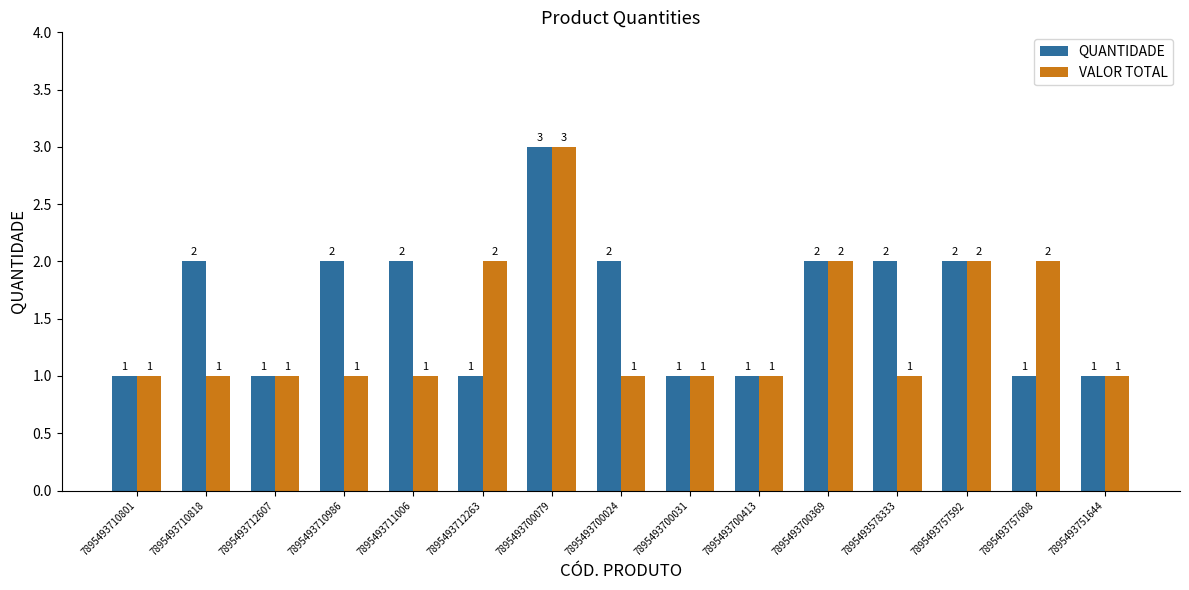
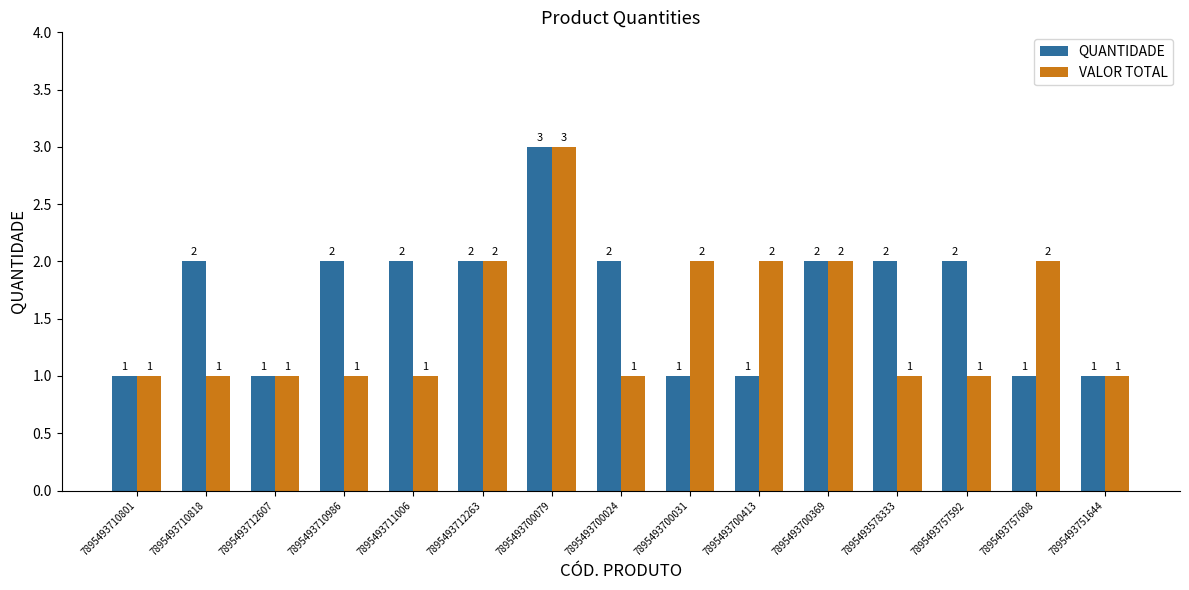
  {
    "QUANTIDADE": {
      "7895493710801": 1,
      "7895493710818": 2,
      "7895493712607": 1,
      "7895493710986": 2,
      "7895493711006": 2,
-     "7895493712263": 1,
+     "7895493712263": 2,
      "7895493700079": 3,
      "7895493700024": 2,
      "7895493700031": 1,
      "7895493700413": 1,
      "7895493700369": 2,
      "7895493578333": 2,
      "7895493757592": 2,
      "7895493757608": 1,
      "7895493751644": 1
    },
    "VALOR TOTAL": {
      "7895493710801": 1,
      "7895493710818": 1,
      "7895493712607": 1,
      "7895493710986": 1,
      "7895493711006": 1,
      "7895493712263": 2,
      "7895493700079": 3,
      "7895493700024": 1,
-     "7895493700031": 1,
-     "7895493700413": 1,
+     "7895493700031": 2,
+     "7895493700413": 2,
      "7895493700369": 2,
      "7895493578333": 1,
-     "7895493757592": 2,
+     "7895493757592": 1,
      "7895493757608": 2,
      "7895493751644": 1
    }
  }
